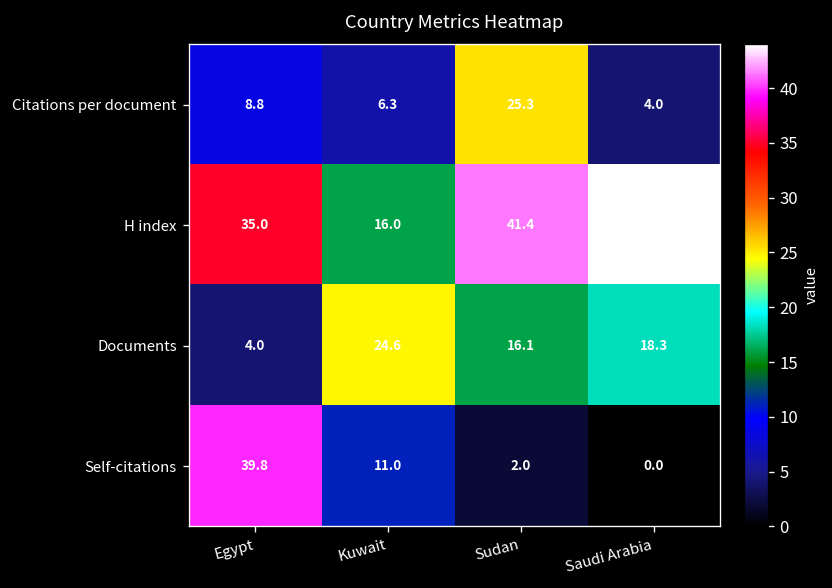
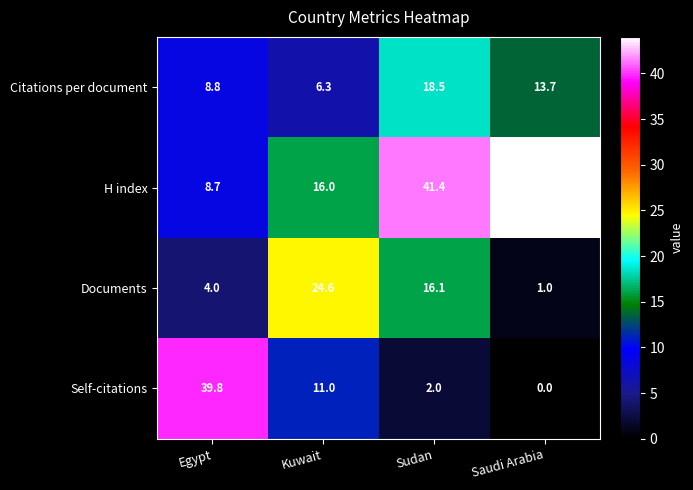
  {
    "Citations per document": {
      "Egypt": 8.8,
      "Kuwait": 6.3,
-     "Sudan": 25.3,
-     "Saudi Arabia": 4.0
+     "Sudan": 18.5,
+     "Saudi Arabia": 13.7
    },
    "H index": {
-     "Egypt": 35.0,
+     "Egypt": 8.7,
      "Kuwait": 16.0,
      "Sudan": 41.4
    },
    "Documents": {
      "Egypt": 4.0,
      "Kuwait": 24.6,
      "Sudan": 16.1,
-     "Saudi Arabia": 18.3
+     "Saudi Arabia": 1.0
    },
    "Self-citations": {
      "Egypt": 39.8,
      "Kuwait": 11.0,
      "Sudan": 2.0,
      "Saudi Arabia": 0.0
    }
  }
